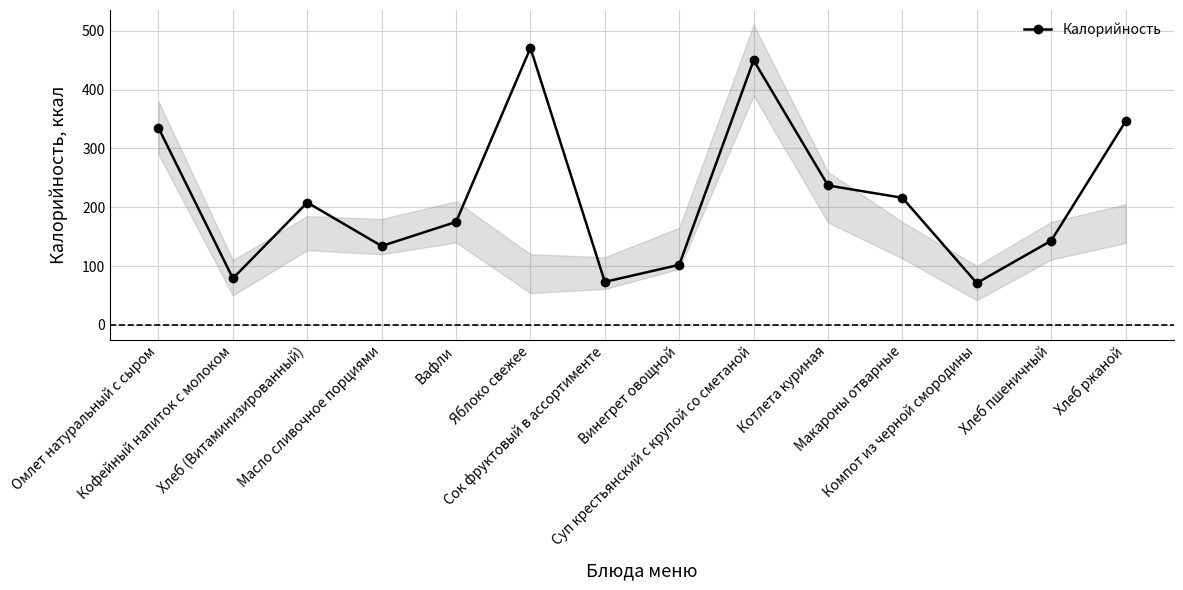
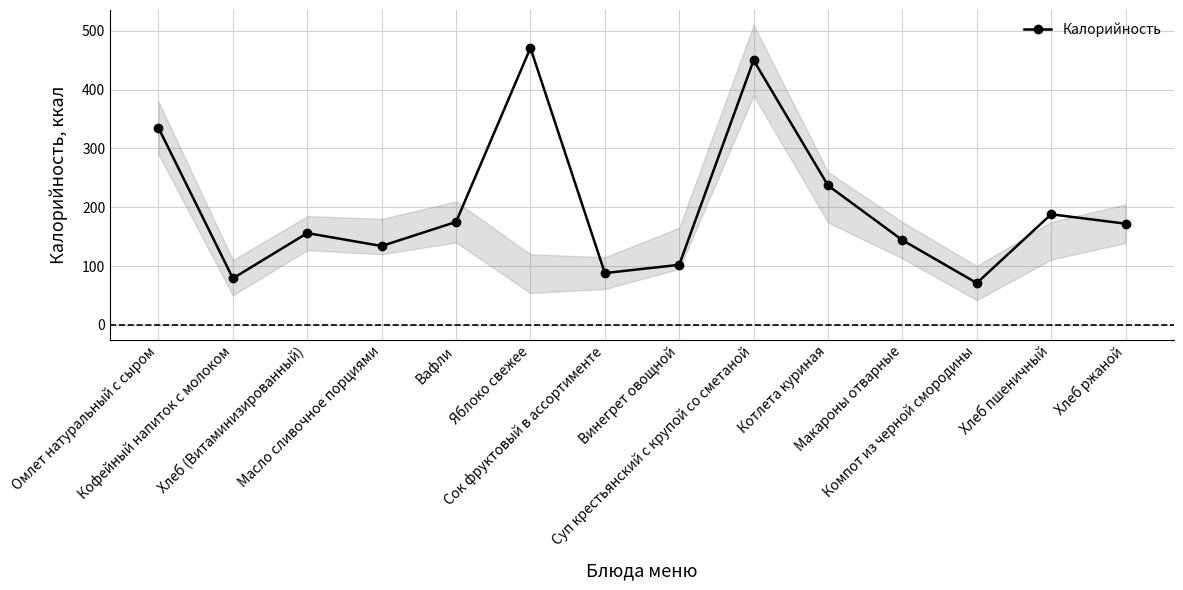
  {
    "Калорийность": {
      "Омлет натуральный с сыром": 340,
      "Кофейный напиток с молоком": 80,
-     "Хлеб (Витаминизированный)": 210,
+     "Хлеб (Витаминизированный)": 160,
      "Масло сливочное порциями": 130,
      "Вафли": 180,
      "Яблоко свежее": 470,
-     "Сок фруктовый в ассортименте": 70,
+     "Сок фруктовый в ассортименте": 90,
      "Винегрет овощной": 100,
      "Суп крестьянский с крупой со сметаной": 450,
      "Котлета куриная": 240,
-     "Макароны отварные": 220,
+     "Макароны отварные": 140,
      "Компот из черной смородины": 70,
-     "Хлеб пшеничный": 140,
-     "Хлеб ржаной": 350
+     "Хлеб пшеничный": 190,
+     "Хлеб ржаной": 170
    }
  }
